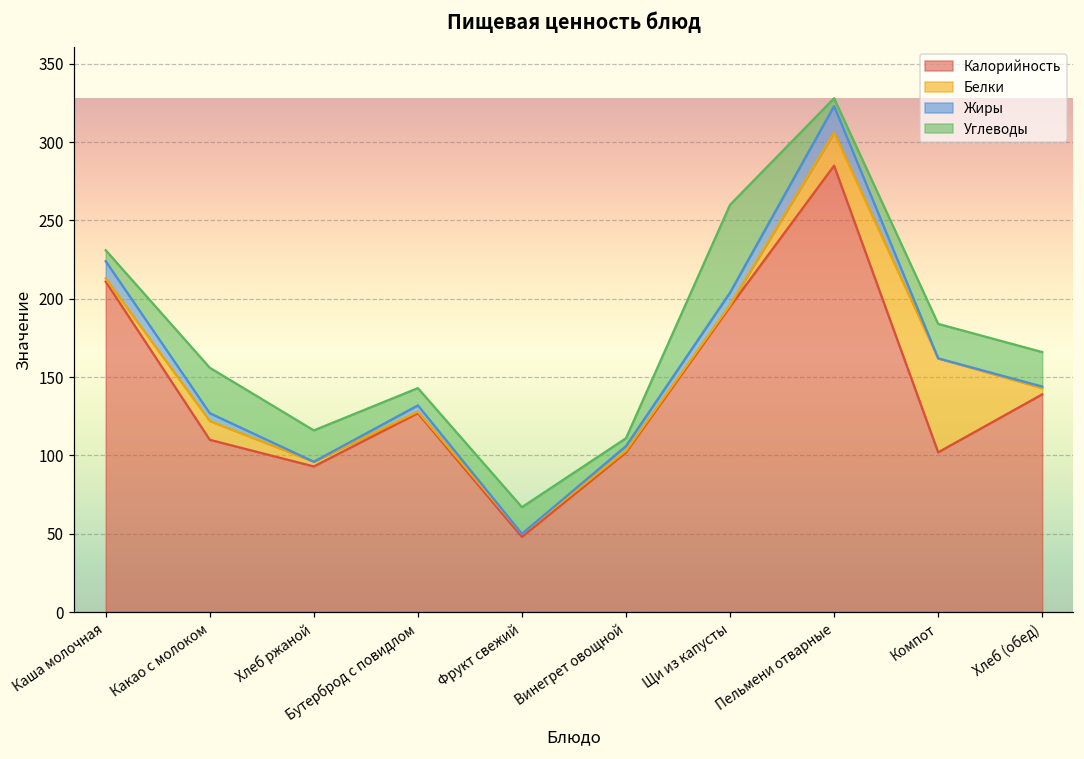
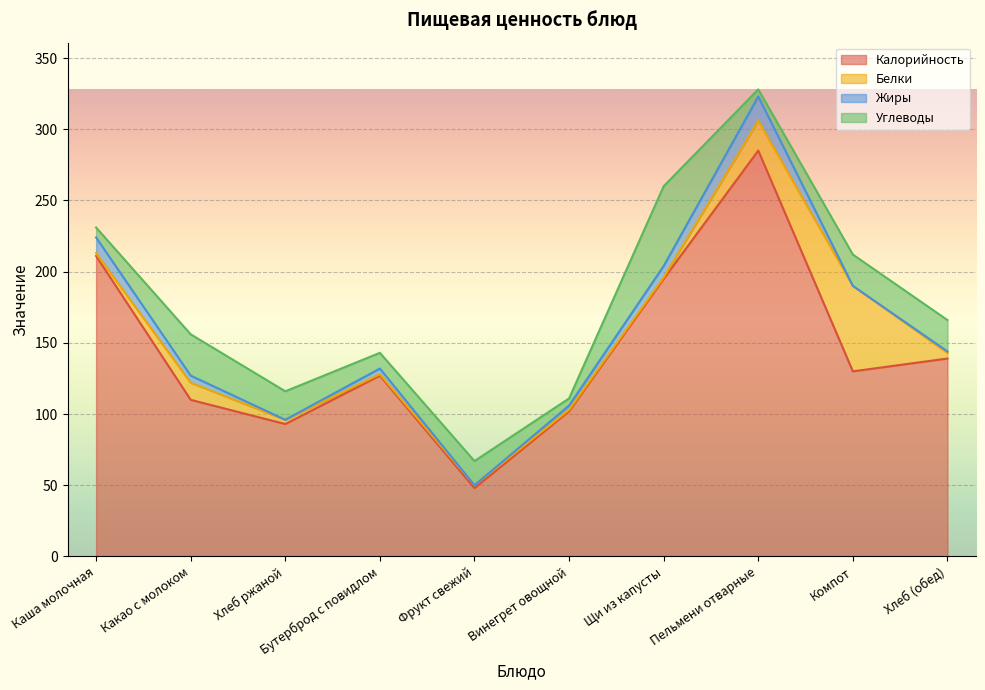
  {
    "Калорийность": {
      "Каша молочная": 211,
      "Какао с молоком": 110,
      "Хлеб ржаной": 93,
      "Фрукт свежий": 48,
      "Пельмени отварные": 285,
-     "Компот": 102,
+     "Компот": 130,
      "Хлеб (обед)": 139
    },
    "Белки": {
      "Каша молочная": 2,
      "Какао с молоком": 12,
      "Пельмени отварные": 21
    },
    "Жиры": {
      "Каша молочная": 11,
      "Какао с молоком": 5,
      "Бутерброд с повидлом": 4,
      "Винегрет овощной": 3,
      "Щи из капусты": 8,
      "Пельмени отварные": 17
    },
    "Углеводы": {
      "Каша молочная": 7,
      "Какао с молоком": 29,
      "Хлеб ржаной": 20,
      "Бутерброд с повидлом": 11,
      "Фрукт свежий": 17,
      "Винегрет овощной": 5,
      "Щи из капусты": 56,
      "Пельмени отварные": 5,
      "Компот": 22,
      "Хлеб (обед)": 22
    }
  }
